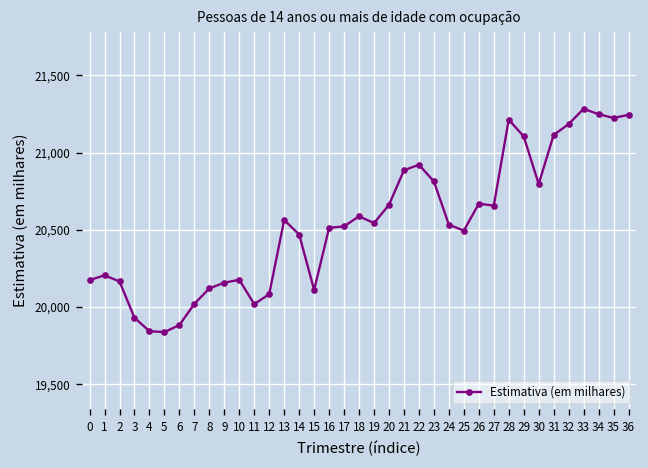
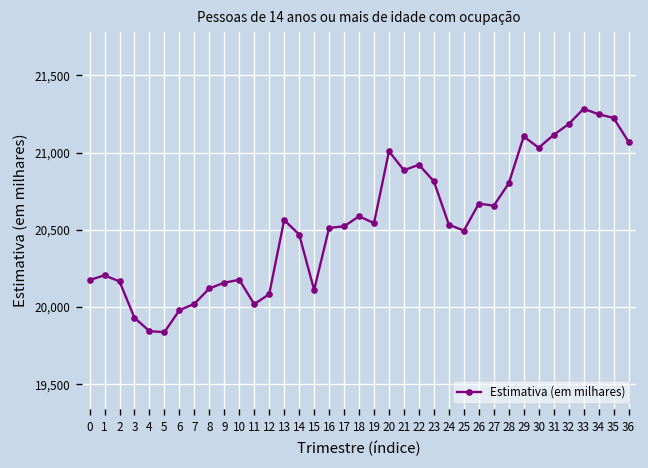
  {
    "0": "20,170",
    "1": "20,210",
    "2": "20,170",
    "3": "19,930",
    "4": "19,840",
    "5": "19,840",
-   "6": "19,880",
+   "6": "19,980",
    "7": "20,020",
    "8": "20,120",
    "9": "20,160",
    "10": "20,180",
    "11": "20,020",
    "12": "20,080",
    "13": "20,560",
    "14": "20,470",
    "15": "20,110",
    "16": "20,510",
    "17": "20,520",
    "18": "20,590",
    "19": "20,540",
-   "20": "20,660",
+   "20": "21,010",
    "21": "20,890",
    "22": "20,920",
    "23": "20,810",
    "24": "20,530",
    "25": "20,490",
    "26": "20,670",
    "27": "20,660",
-   "28": "21,210",
+   "28": "20,800",
    "29": "21,100",
-   "30": "20,800",
+   "30": "21,030",
    "31": "21,110",
    "32": "21,180",
    "33": "21,280",
    "34": "21,250",
    "35": "21,220",
-   "36": "21,240"
+   "36": "21,070"
  }
